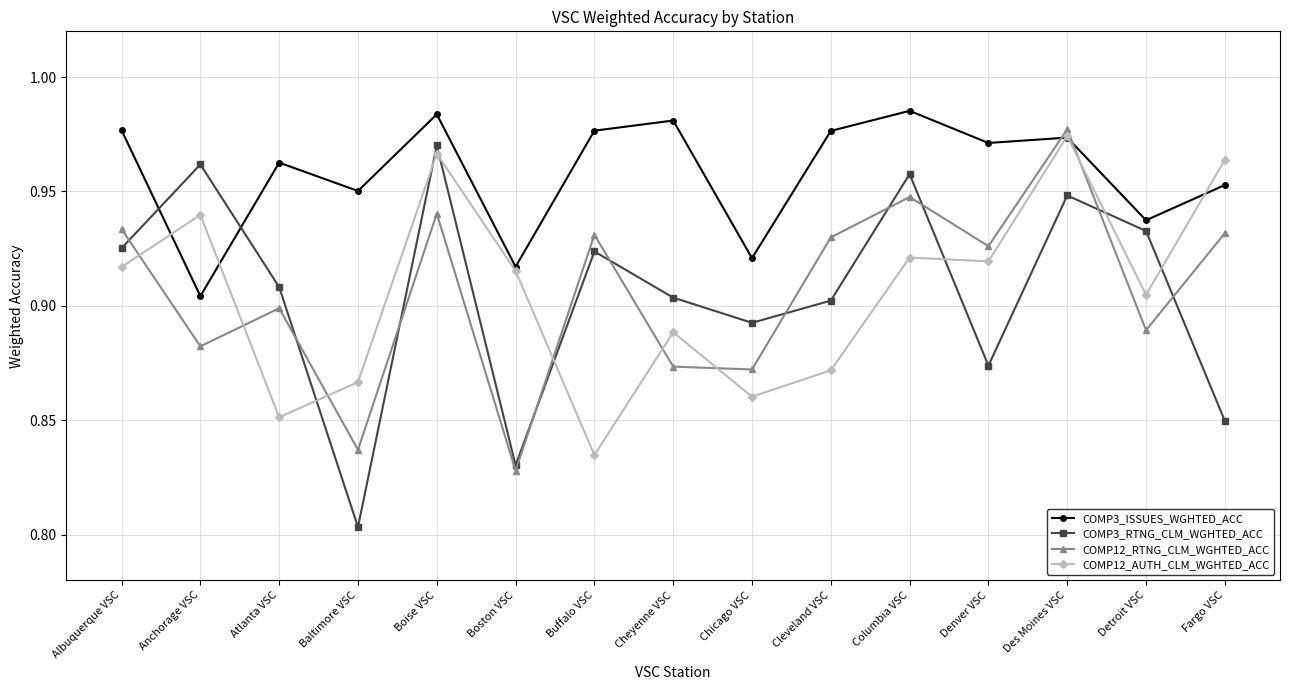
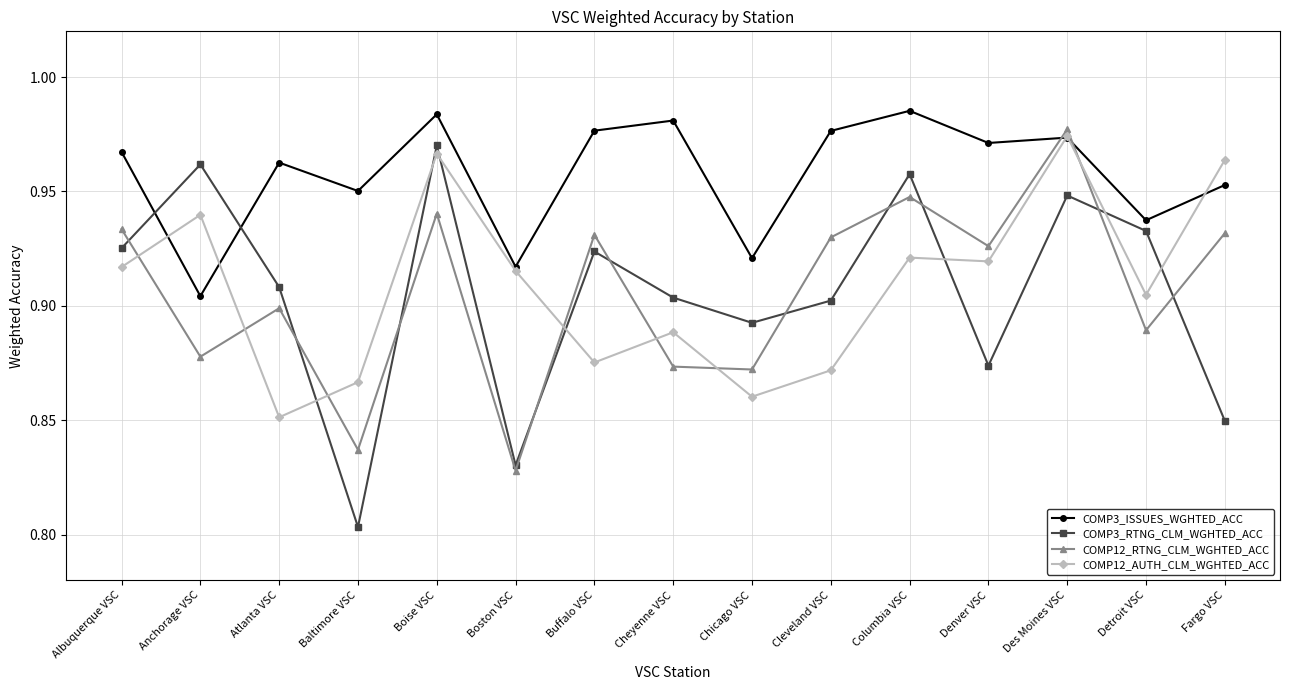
  {
    "COMP3_ISSUES_WGHTED_ACC": {
-     "Albuquerque VSC": 0.977,
+     "Albuquerque VSC": 0.967,
      "Anchorage VSC": 0.904,
      "Atlanta VSC": 0.963,
      "Baltimore VSC": 0.950,
      "Boise VSC": 0.984,
      "Boston VSC": 0.917,
      "Buffalo VSC": 0.977,
      "Cheyenne VSC": 0.981,
      "Chicago VSC": 0.921,
      "Cleveland VSC": 0.976,
      "Columbia VSC": 0.985,
      "Denver VSC": 0.971,
      "Detroit VSC": 0.937,
      "Fargo VSC": 0.953
    },
    "COMP3_RTNG_CLM_WGHTED_ACC": {
      "Albuquerque VSC": 0.925,
      "Anchorage VSC": 0.962,
      "Atlanta VSC": 0.908,
      "Baltimore VSC": 0.803,
      "Boise VSC": 0.970,
      "Boston VSC": 0.830,
      "Buffalo VSC": 0.924,
      "Cheyenne VSC": 0.904,
      "Chicago VSC": 0.893,
      "Cleveland VSC": 0.902,
      "Columbia VSC": 0.958,
      "Denver VSC": 0.874,
      "Des Moines VSC": 0.948,
      "Detroit VSC": 0.933,
      "Fargo VSC": 0.850
    },
    "COMP12_RTNG_CLM_WGHTED_ACC": {
      "Albuquerque VSC": 0.934,
-     "Anchorage VSC": 0.882,
+     "Anchorage VSC": 0.878,
      "Atlanta VSC": 0.899,
      "Baltimore VSC": 0.837,
      "Boise VSC": 0.940,
      "Boston VSC": 0.828,
      "Buffalo VSC": 0.931,
      "Cheyenne VSC": 0.873,
      "Chicago VSC": 0.872,
      "Cleveland VSC": 0.930,
      "Columbia VSC": 0.948,
      "Denver VSC": 0.926,
      "Des Moines VSC": 0.977,
      "Detroit VSC": 0.889,
      "Fargo VSC": 0.932
    },
    "COMP12_AUTH_CLM_WGHTED_ACC": {
      "Albuquerque VSC": 0.917,
      "Anchorage VSC": 0.940,
      "Atlanta VSC": 0.851,
      "Baltimore VSC": 0.867,
      "Boise VSC": 0.967,
      "Boston VSC": 0.915,
-     "Buffalo VSC": 0.835,
+     "Buffalo VSC": 0.875,
      "Cheyenne VSC": 0.888,
      "Chicago VSC": 0.860,
      "Cleveland VSC": 0.872,
      "Columbia VSC": 0.921,
      "Denver VSC": 0.919,
      "Detroit VSC": 0.905,
      "Fargo VSC": 0.964
    }
  }
